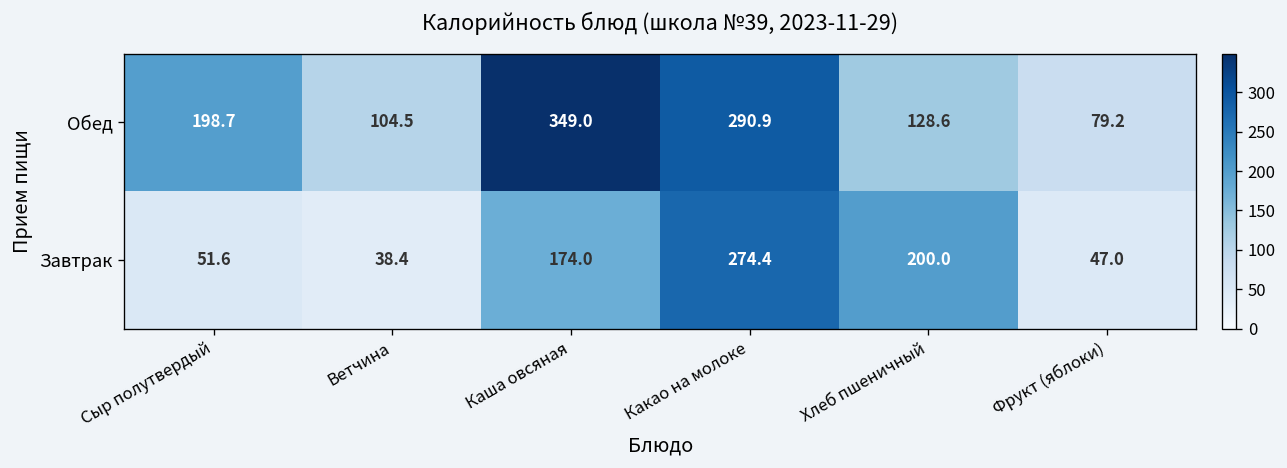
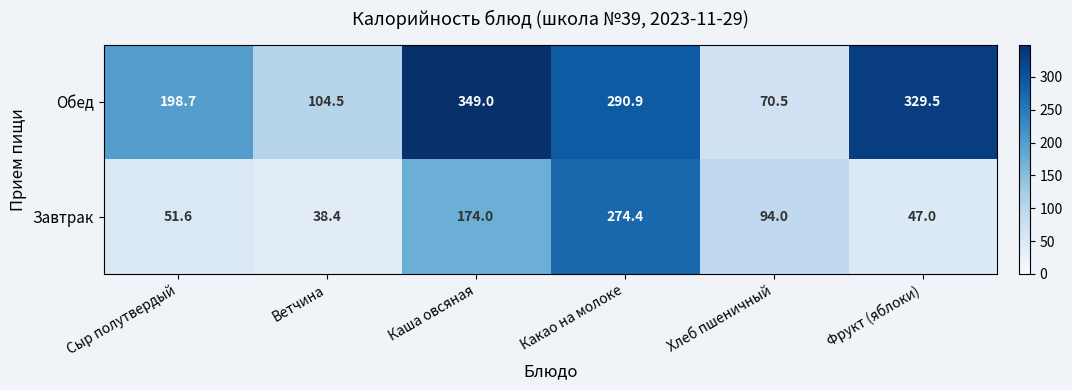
  {
    "Обед": {
      "Сыр полутвердый": 198.7,
      "Ветчина": 104.5,
      "Каша овсяная": 349.0,
      "Какао на молоке": 290.9,
-     "Хлеб пшеничный": 128.6,
-     "Фрукт (яблоки)": 79.2
+     "Хлеб пшеничный": 70.5,
+     "Фрукт (яблоки)": 329.5
    },
    "Завтрак": {
      "Сыр полутвердый": 51.6,
      "Ветчина": 38.4,
      "Каша овсяная": 174.0,
      "Какао на молоке": 274.4,
-     "Хлеб пшеничный": 200.0,
+     "Хлеб пшеничный": 94.0,
      "Фрукт (яблоки)": 47.0
    }
  }
